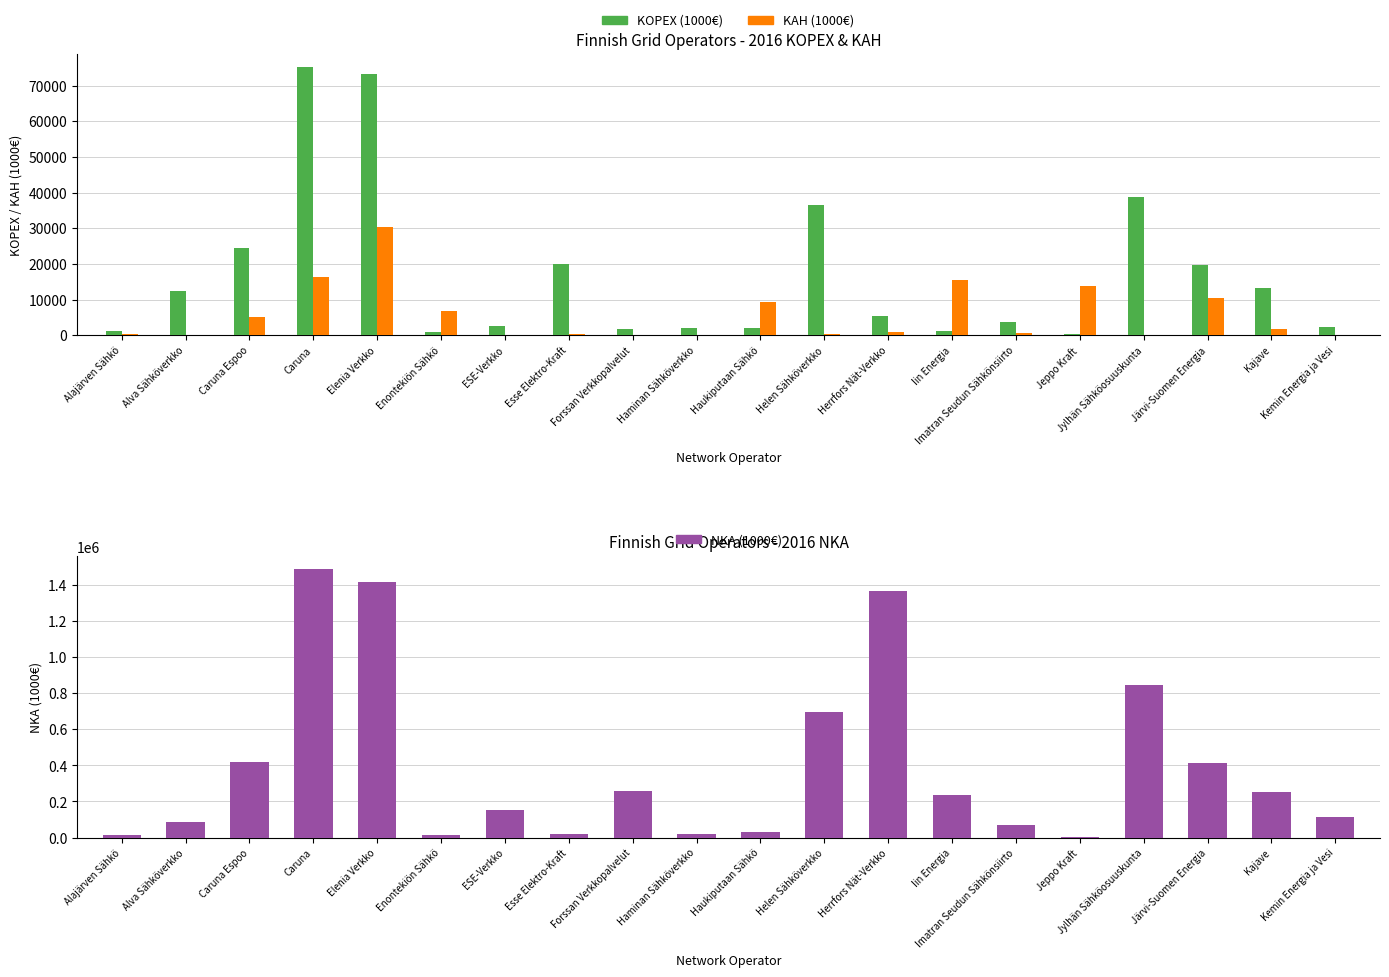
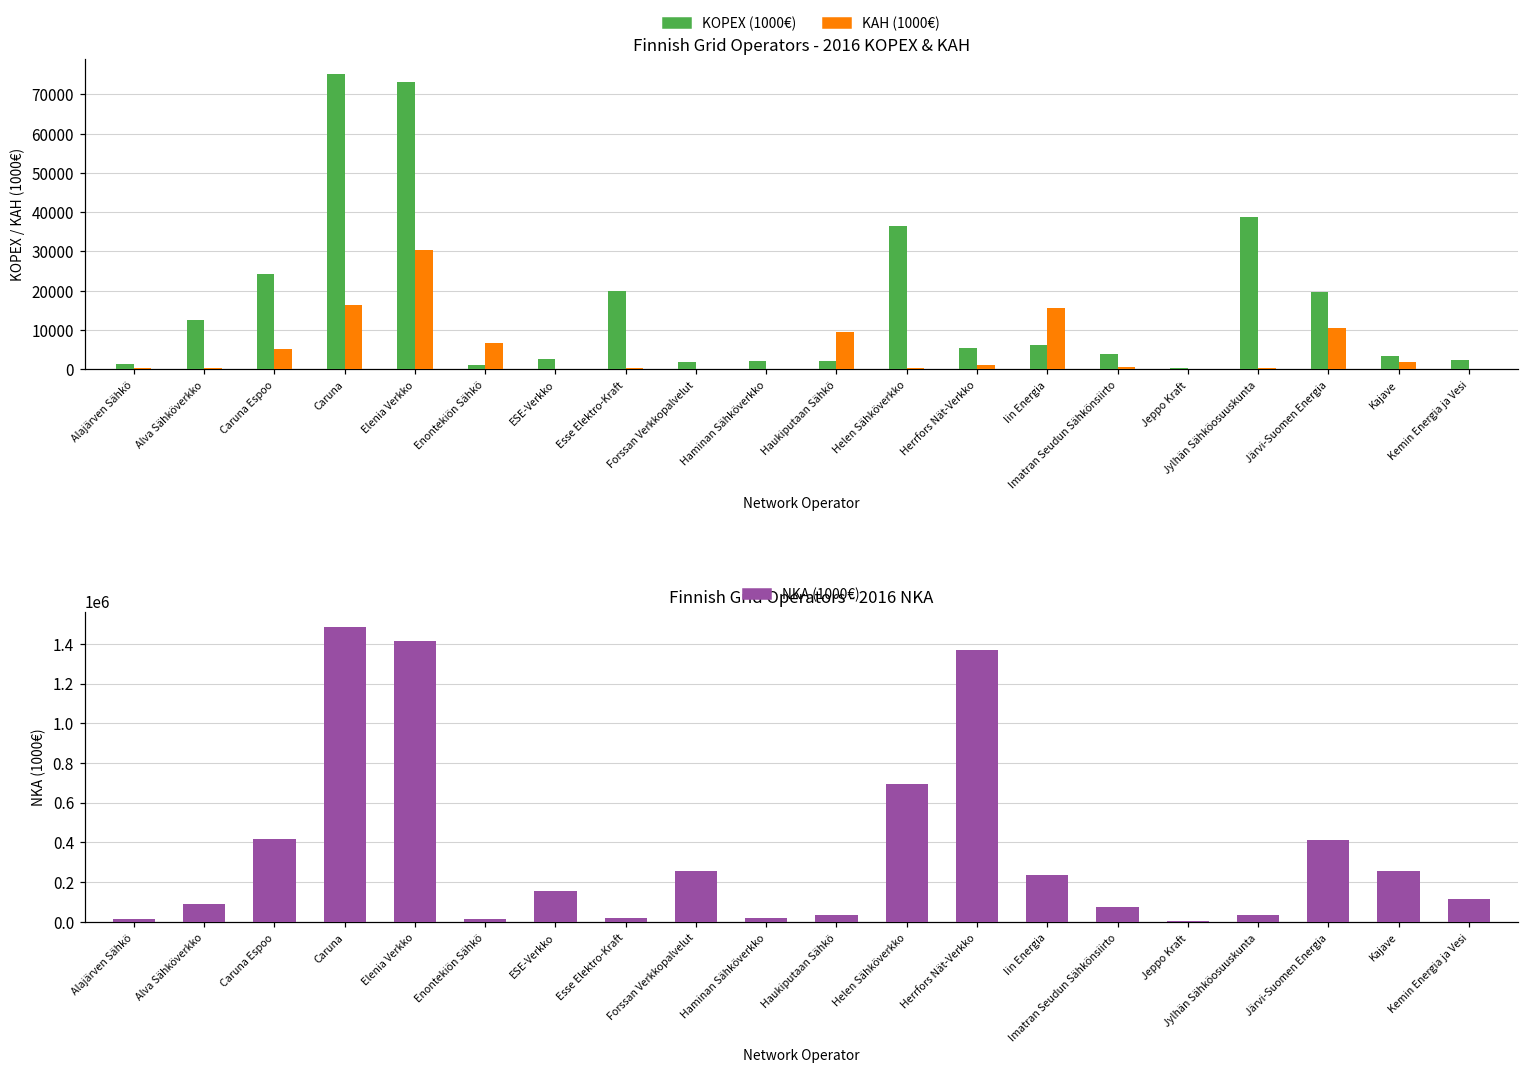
  {
    "Finnish Grid Operators - 2016 KOPEX & KAH": {
      "KOPEX (1000€)": {
        "Alajärven Sähkö": 1000,
        "Alva Sähköverkko": 13000,
        "Caruna Espoo": 24000,
        "Caruna": 75000,
        "Elenia Verkko": 73000,
        "Enontekiön Sähkö": 1000,
        "ESE-Verkko": 2000,
        "Esse Elektro-Kraft": 20000,
        "Forssan Verkkopalvelut": 2000,
        "Haminan Sähköverkko": 2000,
        "Haukiputaan Sähkö": 2000,
        "Helen Sähköverkko": 36000,
        "Herrfors Nät-Verkko": 5000,
-       "Iin Energia": 1000,
+       "Iin Energia": 6000,
        "Imatran Seudun Sähkönsiirto": 4000,
        "Jylhän Sähköosuuskunta": 39000,
        "Järvi-Suomen Energia": 20000,
-       "Kajave": 13000,
+       "Kajave": 3000,
        "Kemin Energia ja Vesi": 2000
      },
      "KAH (1000€)": {
        "Caruna Espoo": 5000,
        "Caruna": 16000,
        "Elenia Verkko": 30000,
        "Enontekiön Sähkö": 7000,
        "Haukiputaan Sähkö": 9000,
        "Herrfors Nät-Verkko": 1000,
        "Iin Energia": 16000,
-       "Jeppo Kraft": 14000,
+       "Jeppo Kraft": 0,
        "Järvi-Suomen Energia": 10000,
        "Kajave": 2000
      }
    },
    "Finnish Grid Operators - 2016 NKA": {
      "Alva Sähköverkko": 90000,
      "Caruna Espoo": 420000,
      "Caruna": 1490000,
      "Elenia Verkko": 1420000,
      "ESE-Verkko": 150000,
      "Esse Elektro-Kraft": 20000,
      "Forssan Verkkopalvelut": 260000,
      "Haminan Sähköverkko": 20000,
      "Haukiputaan Sähkö": 30000,
      "Helen Sähköverkko": 690000,
      "Herrfors Nät-Verkko": 1370000,
      "Iin Energia": 230000,
      "Imatran Seudun Sähkönsiirto": 70000,
-     "Jylhän Sähköosuuskunta": 840000,
+     "Jylhän Sähköosuuskunta": 30000,
      "Järvi-Suomen Energia": 410000,
      "Kajave": 250000,
      "Kemin Energia ja Vesi": 110000
    }
  }
